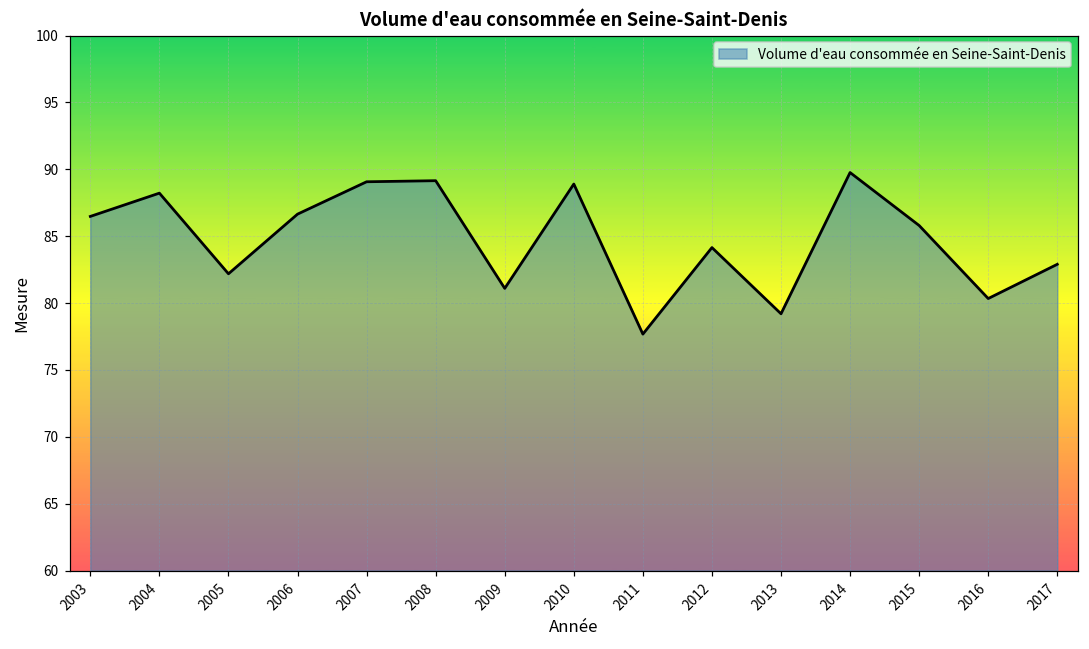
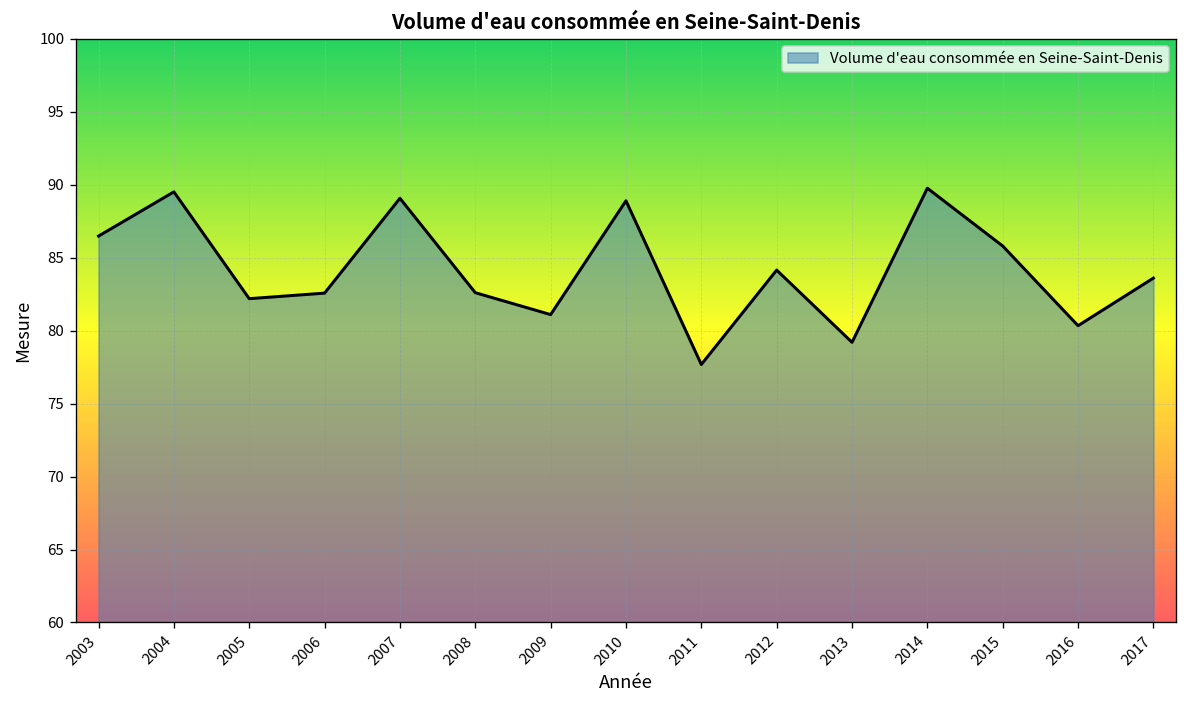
  {
    "2003": 86.5,
-   "2004": 88.2,
+   "2004": 89.5,
    "2005": 82.2,
-   "2006": 86.7,
+   "2006": 82.6,
    "2007": 89.1,
-   "2008": 89.2,
+   "2008": 82.6,
    "2009": 81.1,
    "2010": 88.9,
    "2011": 77.7,
    "2012": 84.2,
    "2013": 79.2,
    "2014": 89.8,
    "2015": 85.8,
    "2016": 80.3,
-   "2017": 82.9
+   "2017": 83.6
  }
